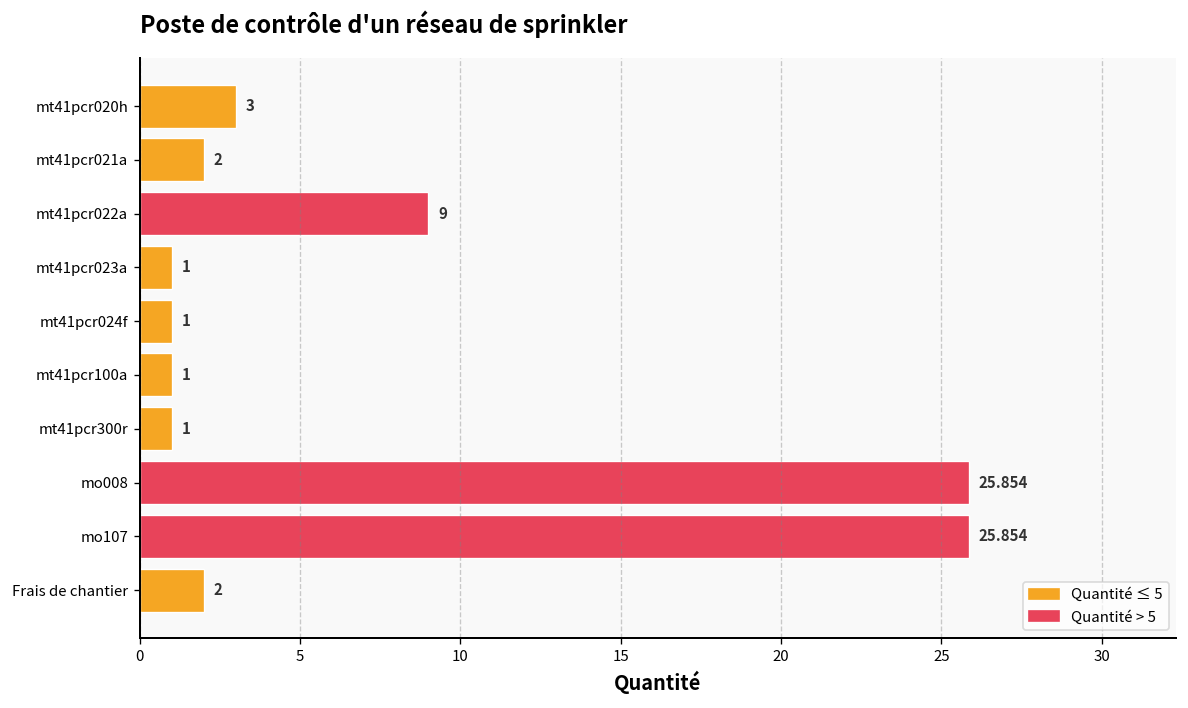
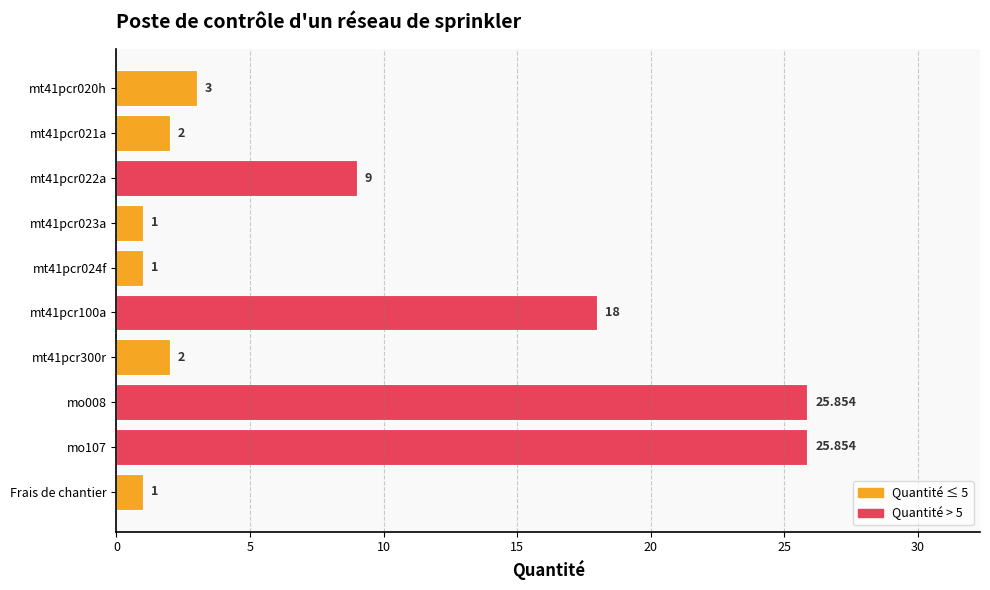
  {
    "mt41pcr020h": 3,
    "mt41pcr021a": 2,
    "mt41pcr022a": 9,
    "mt41pcr023a": 1,
    "mt41pcr024f": 1,
-   "mt41pcr100a": 1,
-   "mt41pcr300r": 1,
+   "mt41pcr100a": 18,
+   "mt41pcr300r": 2,
    "mo008": 25.854,
    "mo107": 25.854,
-   "Frais de chantier": 2
+   "Frais de chantier": 1
  }
